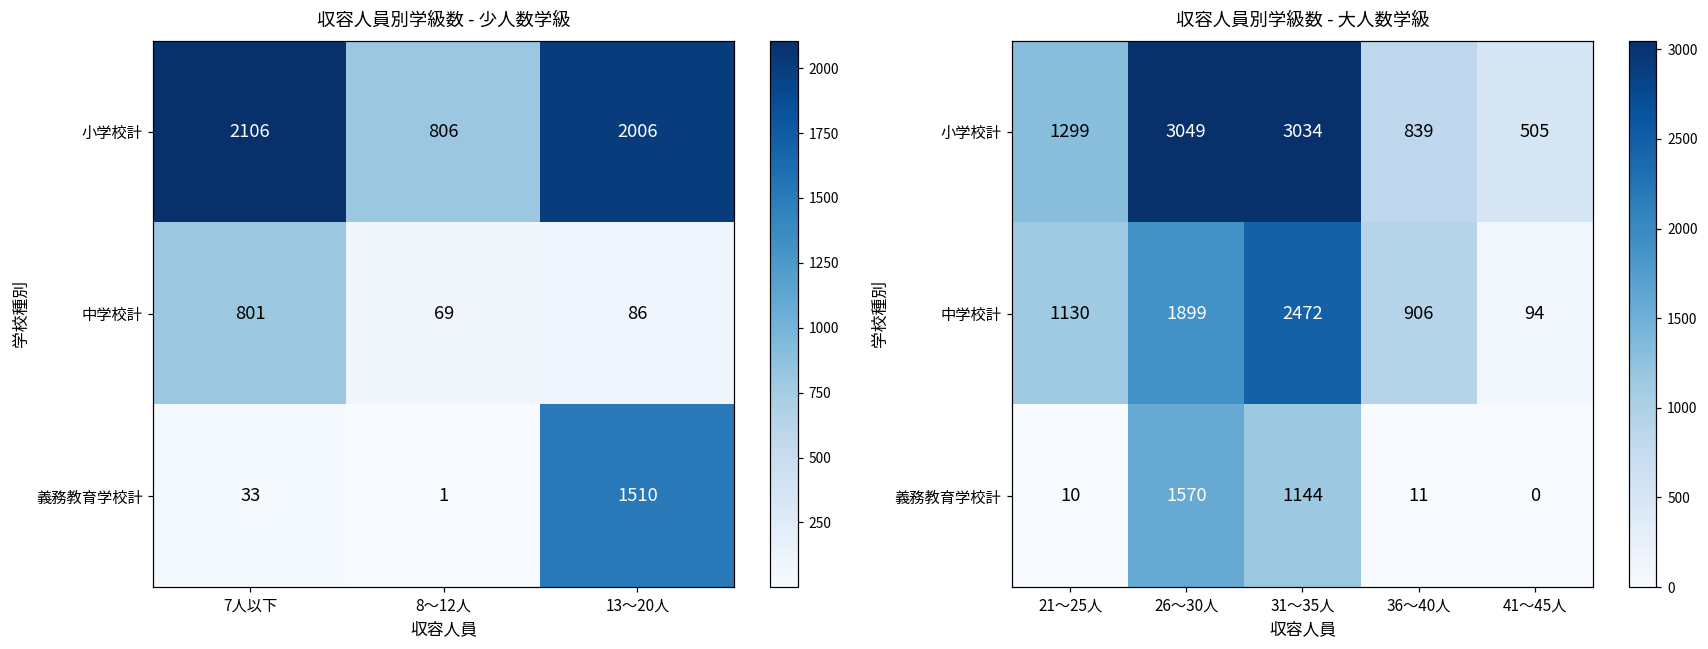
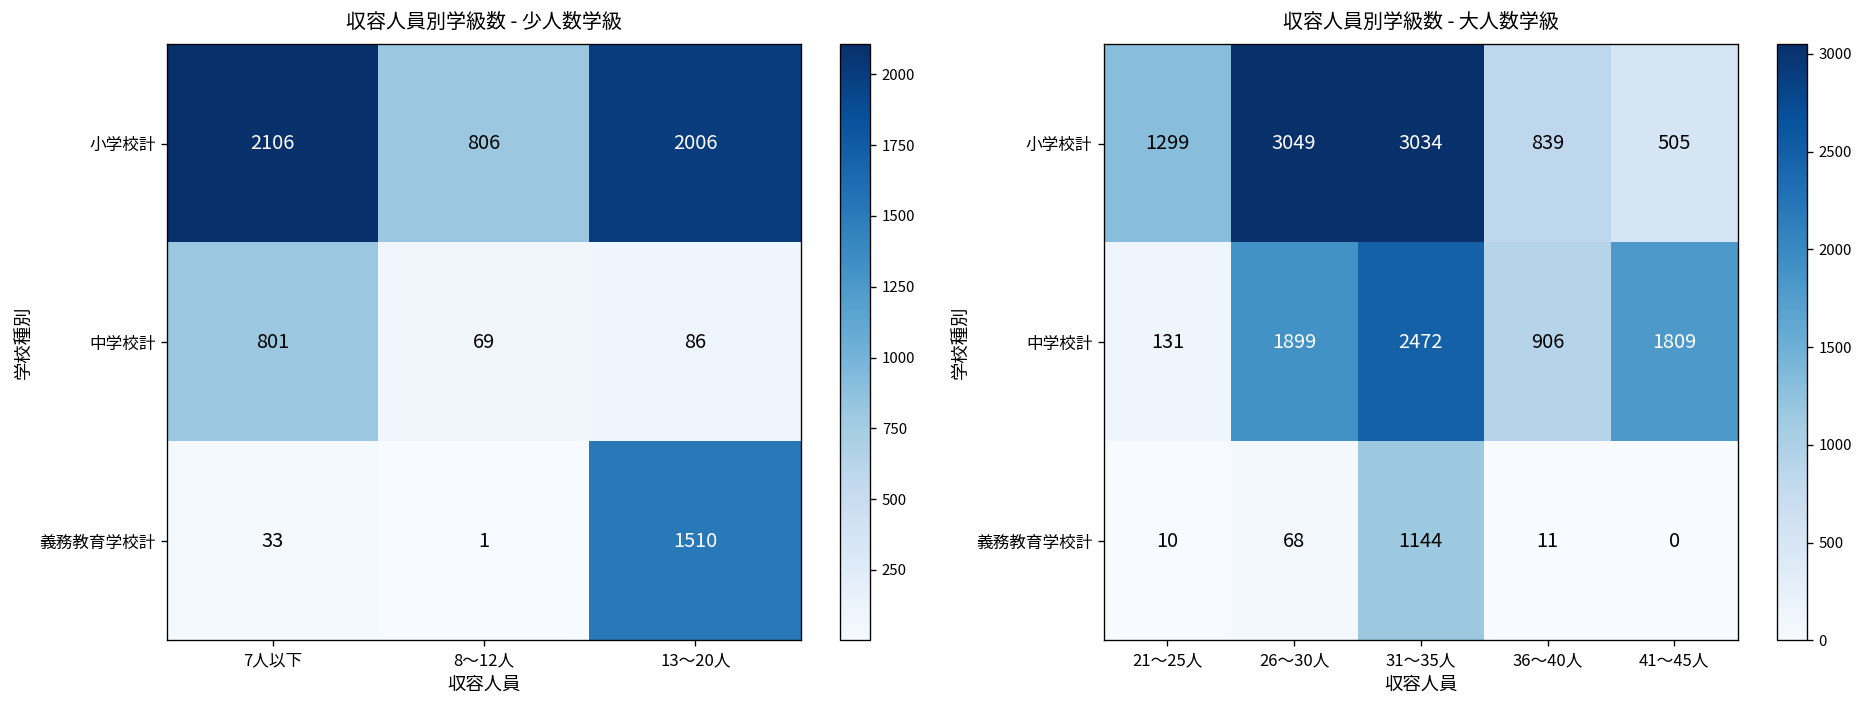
  {
    "収容人員別学級数 - 少人数学級": {
      "小学校計": {
        "7人以下": 2106,
        "8～12人": 806,
        "13～20人": 2006
      },
      "中学校計": {
        "7人以下": 801,
        "8～12人": 69,
        "13～20人": 86
      },
      "義務教育学校計": {
        "7人以下": 33,
        "8～12人": 1,
        "13～20人": 1510
      }
    },
    "収容人員別学級数 - 大人数学級": {
      "小学校計": {
        "21～25人": 1299,
        "26～30人": 3049,
        "31～35人": 3034,
        "36～40人": 839,
        "41～45人": 505
      },
      "中学校計": {
-       "21～25人": 1130,
+       "21～25人": 131,
        "26～30人": 1899,
        "31～35人": 2472,
        "36～40人": 906,
-       "41～45人": 94
+       "41～45人": 1809
      },
      "義務教育学校計": {
        "21～25人": 10,
-       "26～30人": 1570,
+       "26～30人": 68,
        "31～35人": 1144,
        "36～40人": 11,
        "41～45人": 0
      }
    }
  }
